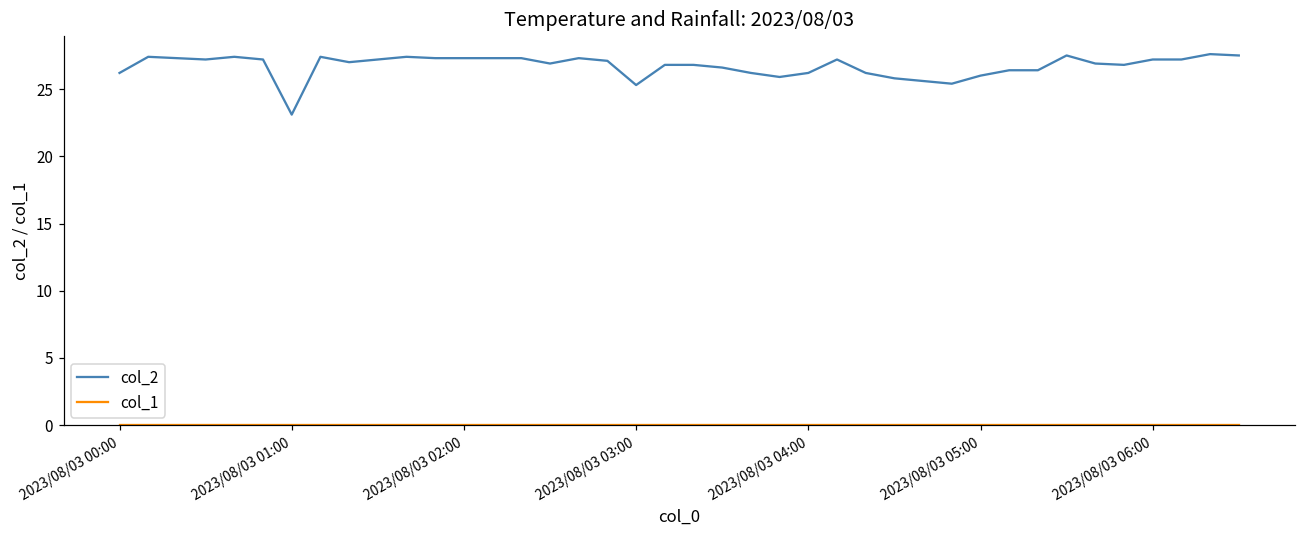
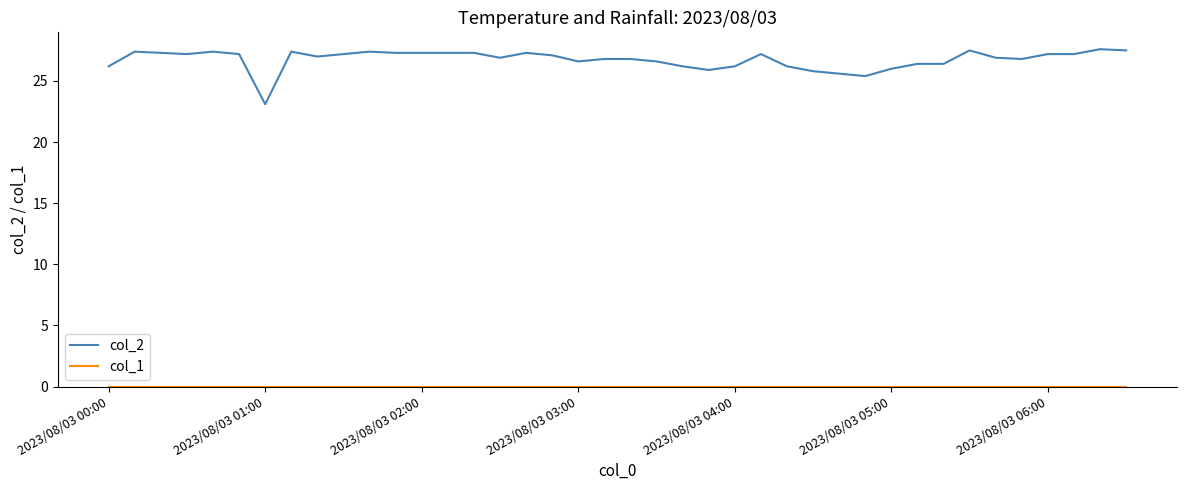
  {
    "col_2": {
      "2023/08/03 00:00": 26.2,
      "2023/08/03 01:00": 23.1,
      "2023/08/03 02:00": 27.3,
-     "2023/08/03 03:00": 25.3,
+     "2023/08/03 03:00": 26.6,
      "2023/08/03 04:00": 26.2,
      "2023/08/03 05:00": 26.0,
      "2023/08/03 06:00": 27.2
    },
    "col_1": {
      "2023/08/03 00:00": 0.0,
      "2023/08/03 01:00": 0.0,
      "2023/08/03 02:00": 0.0,
      "2023/08/03 03:00": 0.0,
      "2023/08/03 04:00": 0.0,
      "2023/08/03 05:00": 0.0,
      "2023/08/03 06:00": 0.0
    }
  }
